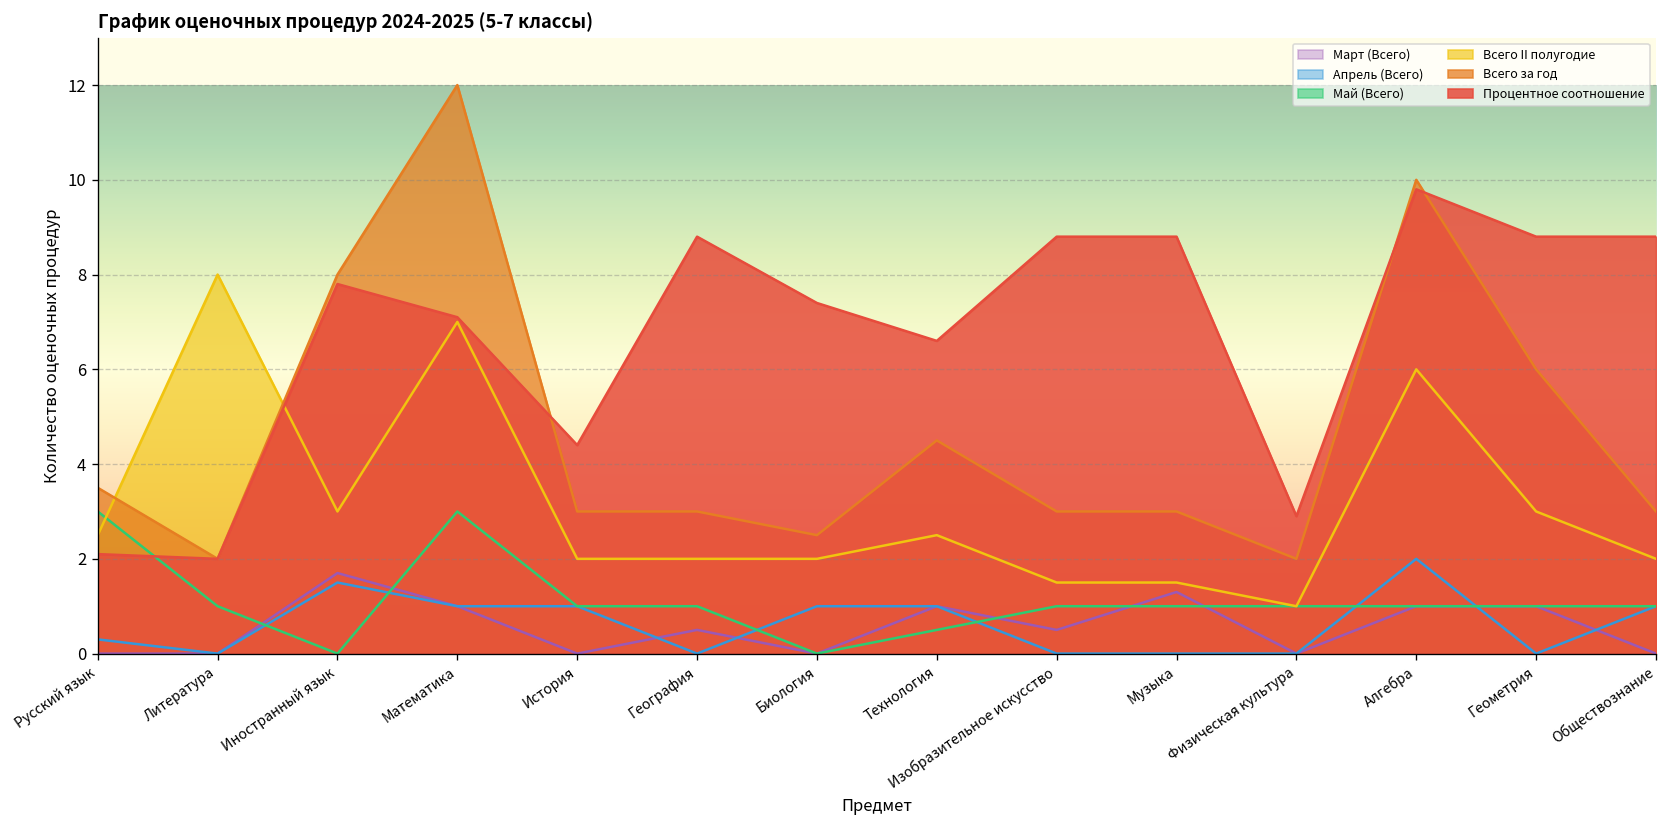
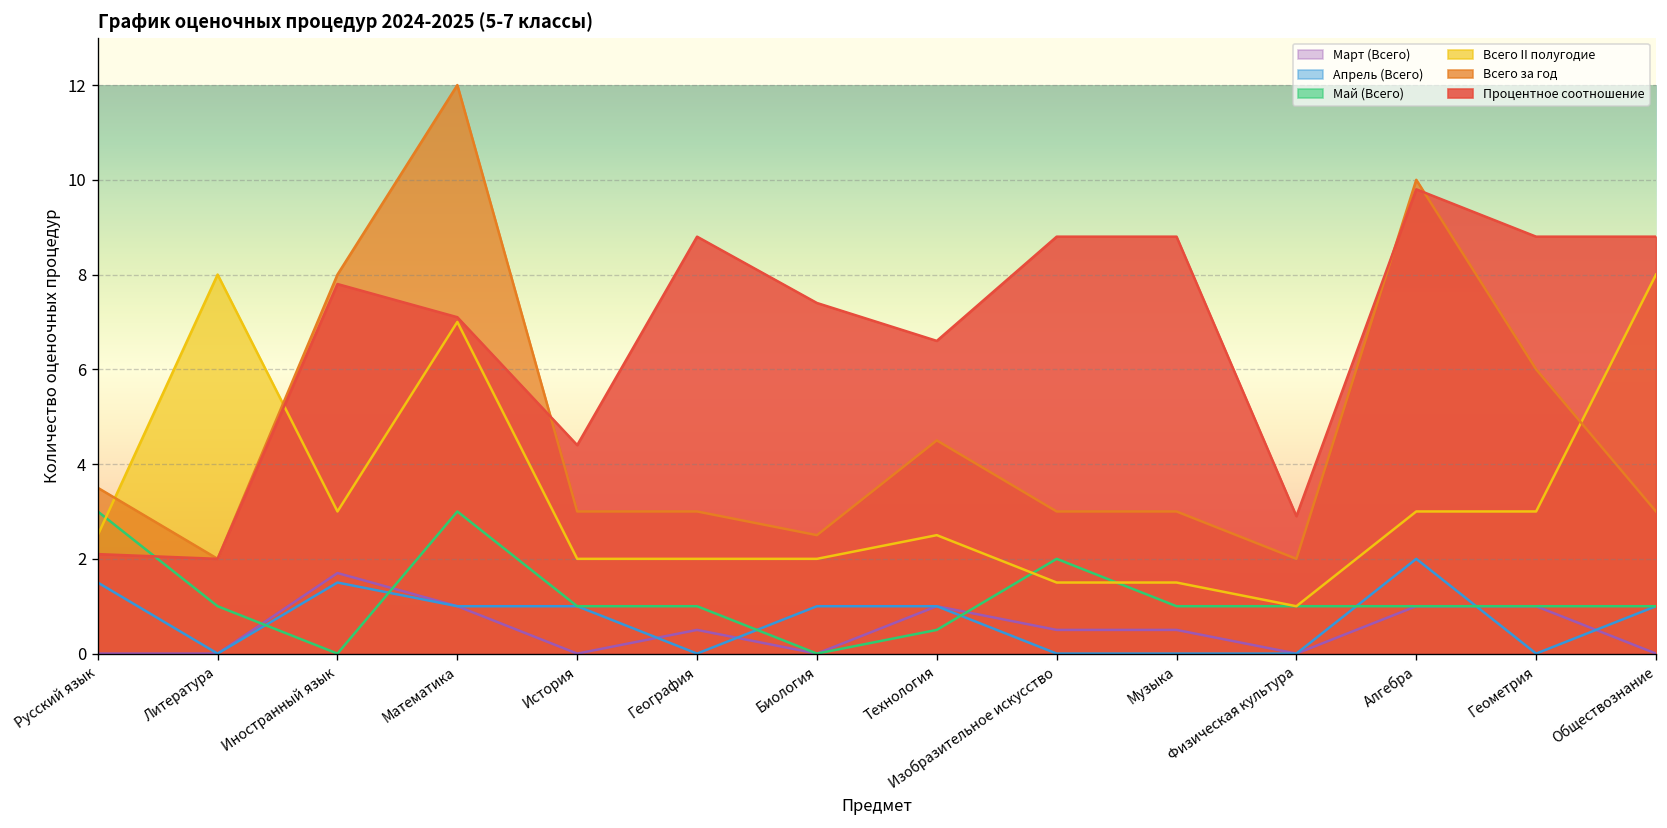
  {
    "Март (Всего)": {
      "Русский язык": 0.0,
      "Иностранный язык": 1.7,
      "История": 0.0,
      "География": 0.5,
      "Изобразительное искусство": 0.5,
-     "Музыка": 1.3,
+     "Музыка": 0.5,
      "Обществознание": 0.0
    },
    "Апрель (Всего)": {
-     "Русский язык": 0.3,
+     "Русский язык": 1.5,
      "Иностранный язык": 1.5,
      "География": 0.0,
      "Биология": 1.0,
      "Изобразительное искусство": 0.0,
      "Музыка": 0.0,
      "Алгебра": 2.0,
      "Геометрия": 0.0
    },
    "Май (Всего)": {
      "Русский язык": 3,
      "Литература": 1,
      "Иностранный язык": 0,
      "Математика": 3,
      "География": 1,
      "Технология": 0.5,
-     "Изобразительное искусство": 1,
+     "Изобразительное искусство": 2,
      "Музыка": 1
    },
    "Всего II полугодие": {
      "Русский язык": 2.5,
      "Литература": 8,
      "Иностранный язык": 3,
      "Математика": 7,
      "История": 2,
      "География": 2,
      "Биология": 2,
      "Технология": 2.5,
      "Изобразительное искусство": 1.5,
      "Музыка": 1.5,
-     "Алгебра": 6,
+     "Алгебра": 3,
      "Геометрия": 3,
-     "Обществознание": 2
+     "Обществознание": 8
    }
  }
